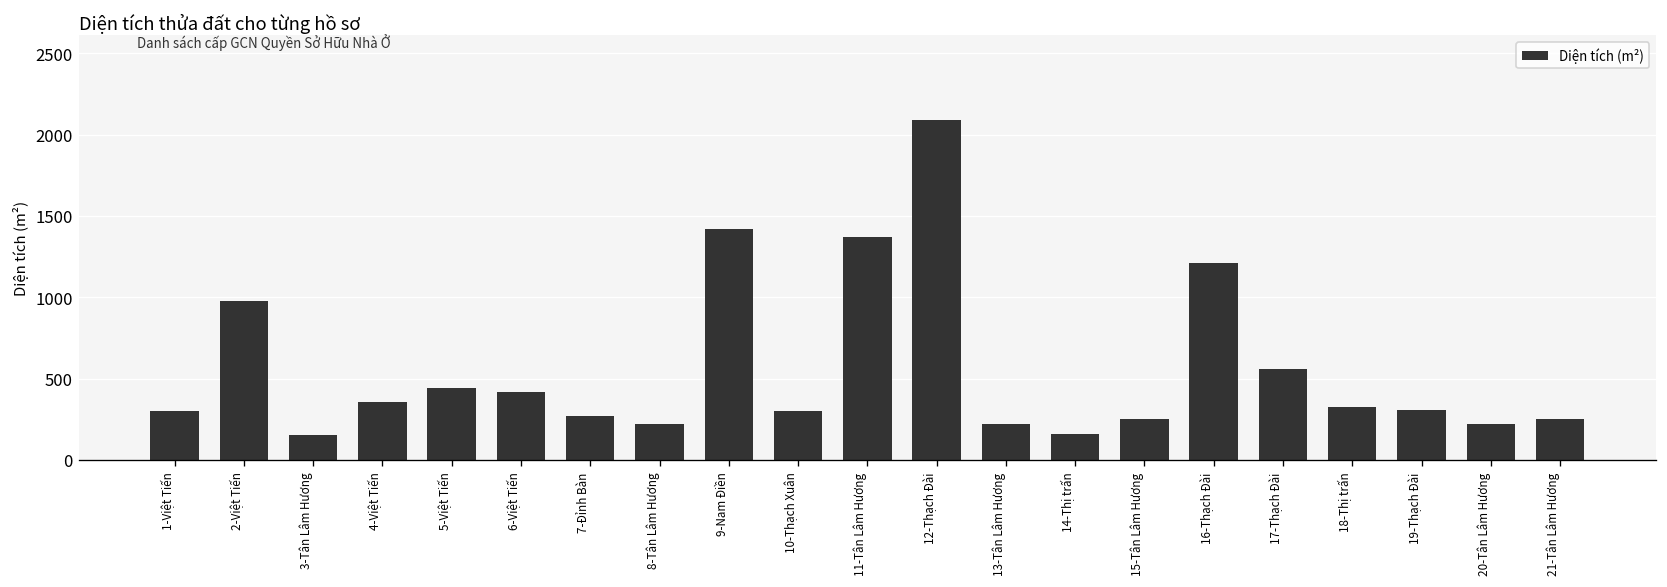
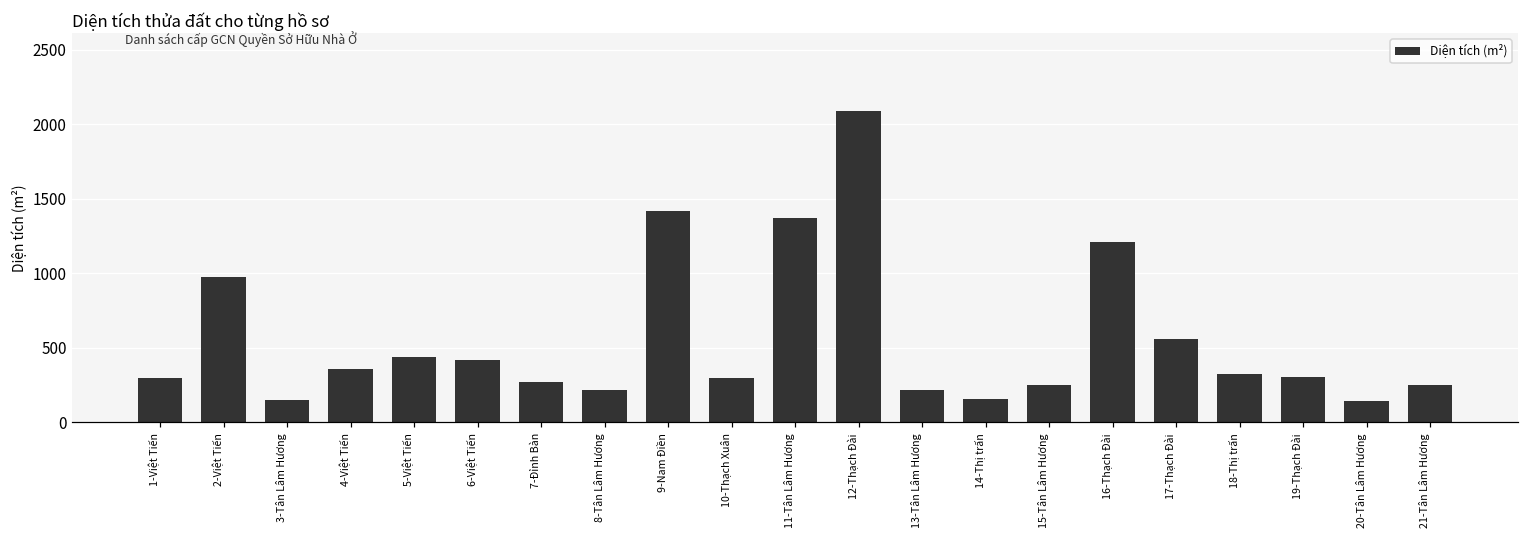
  {
    "1-Việt Tiến": 300,
    "2-Việt Tiến": 980,
    "3-Tân Lâm Hương": 150,
    "4-Việt Tiến": 360,
    "5-Việt Tiến": 440,
    "6-Việt Tiến": 420,
    "7-Đỉnh Bàn": 270,
    "8-Tân Lâm Hương": 220,
    "9-Nam Điền": 1420,
    "10-Thạch Xuân": 300,
    "11-Tân Lâm Hương": 1370,
    "12-Thạch Đài": 2090,
    "13-Tân Lâm Hương": 220,
    "14-Thị trấn": 160,
    "15-Tân Lâm Hương": 250,
    "16-Thạch Đài": 1210,
    "17-Thạch Đài": 560,
    "18-Thị trấn": 320,
    "19-Thạch Đài": 300,
-   "20-Tân Lâm Hương": 220,
+   "20-Tân Lâm Hương": 140,
    "21-Tân Lâm Hương": 250
  }
